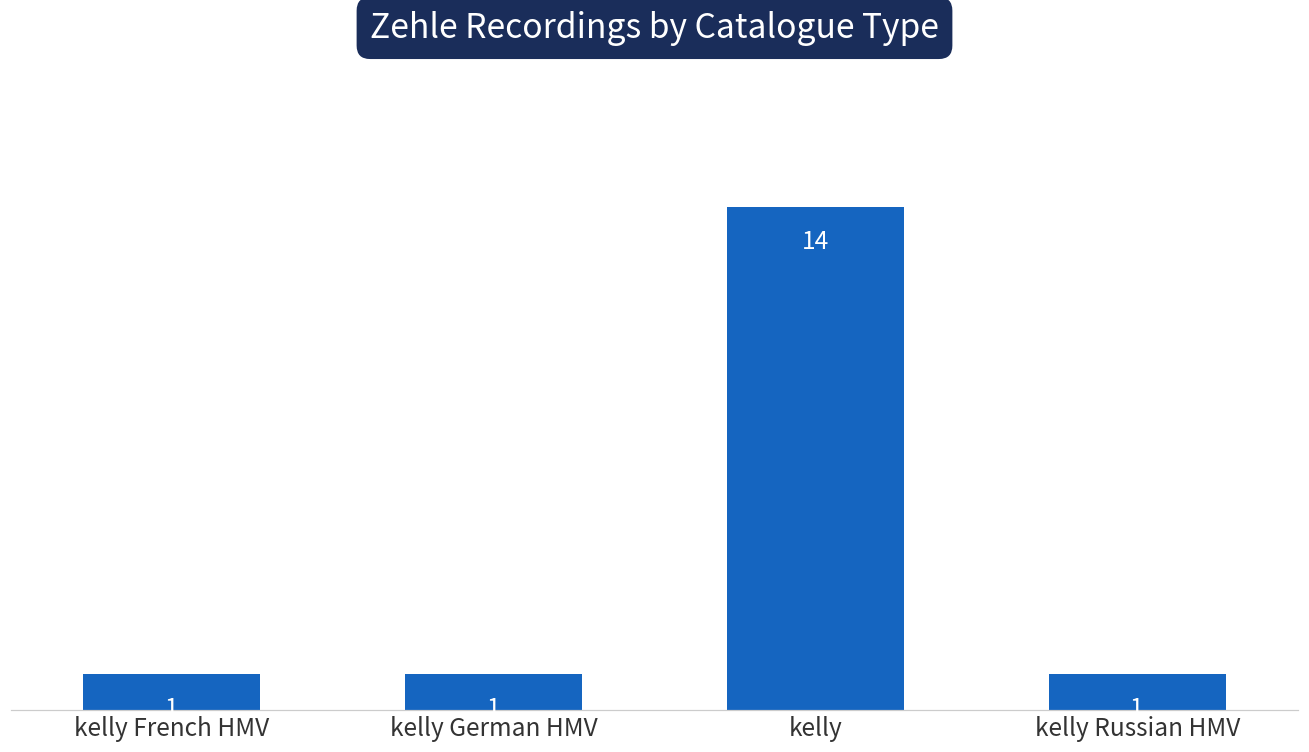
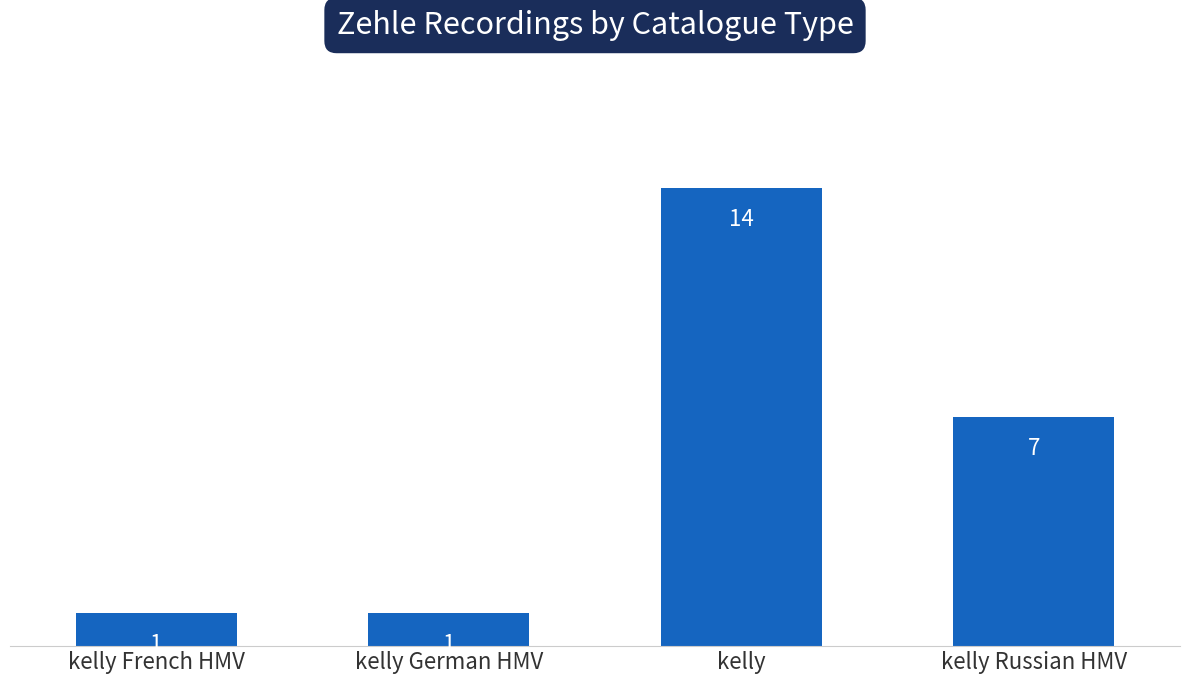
  {
    "kelly French HMV": 1,
    "kelly German HMV": 1,
    "kelly": 14,
-   "kelly Russian HMV": 1
+   "kelly Russian HMV": 7
  }
